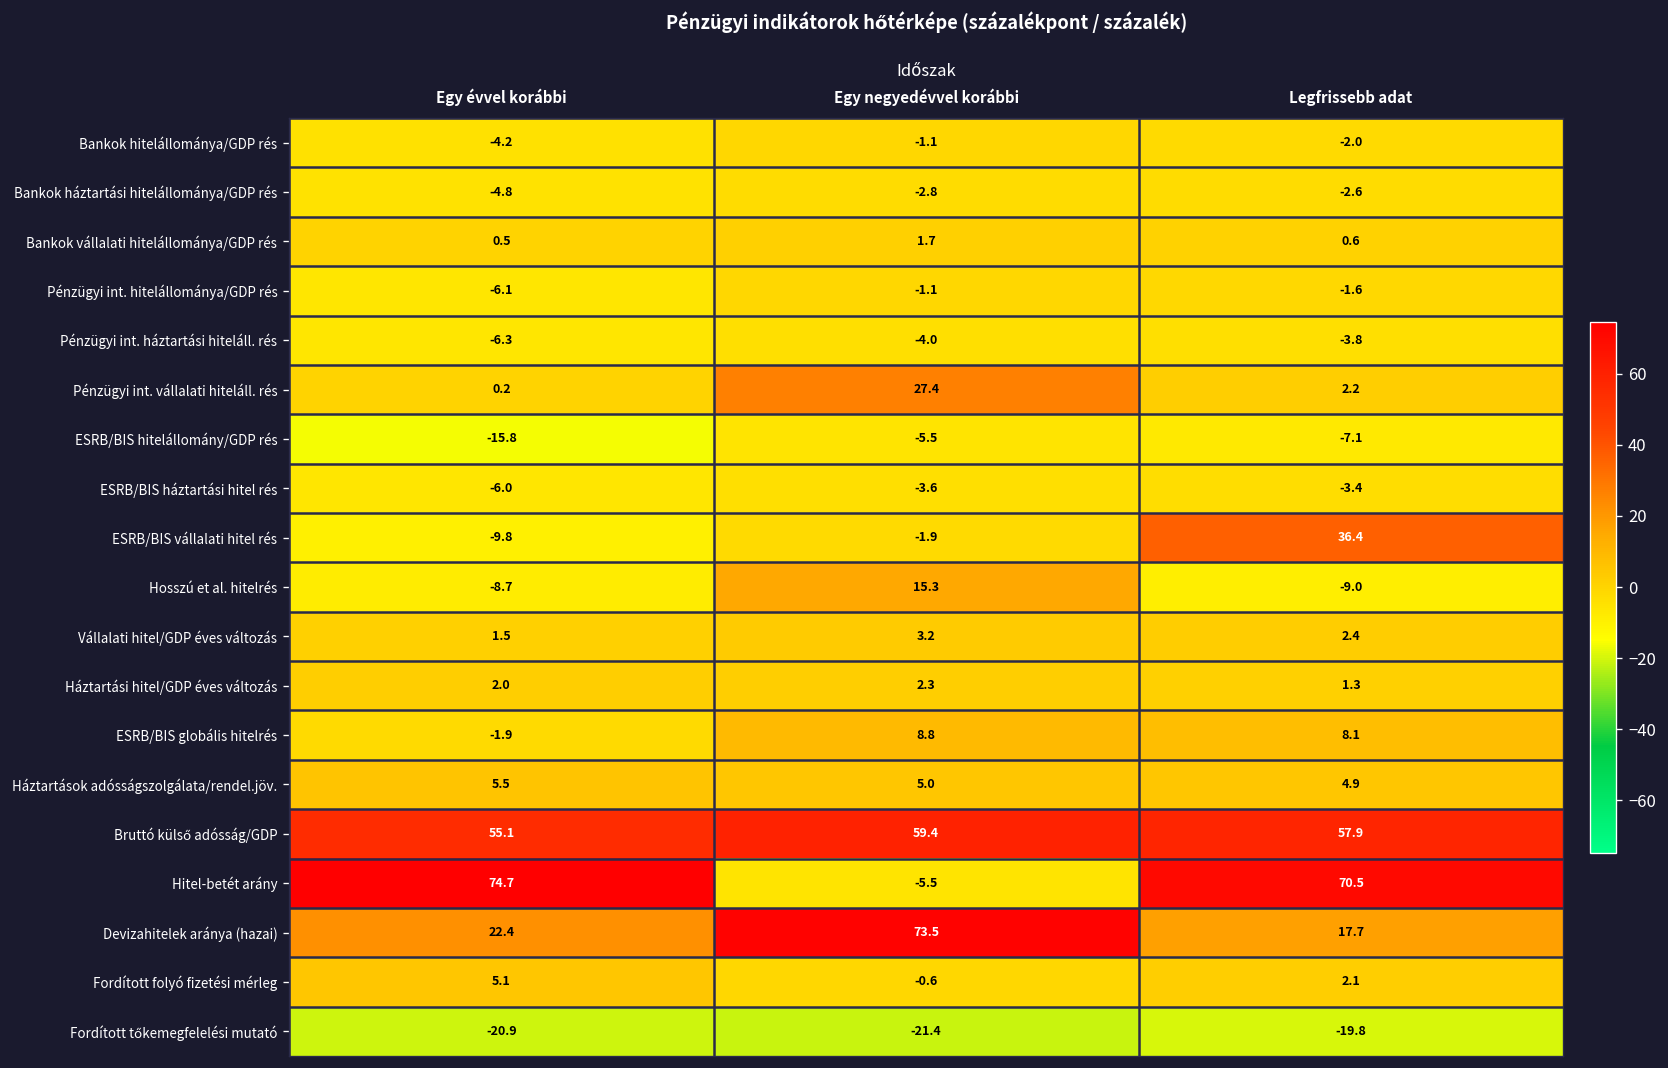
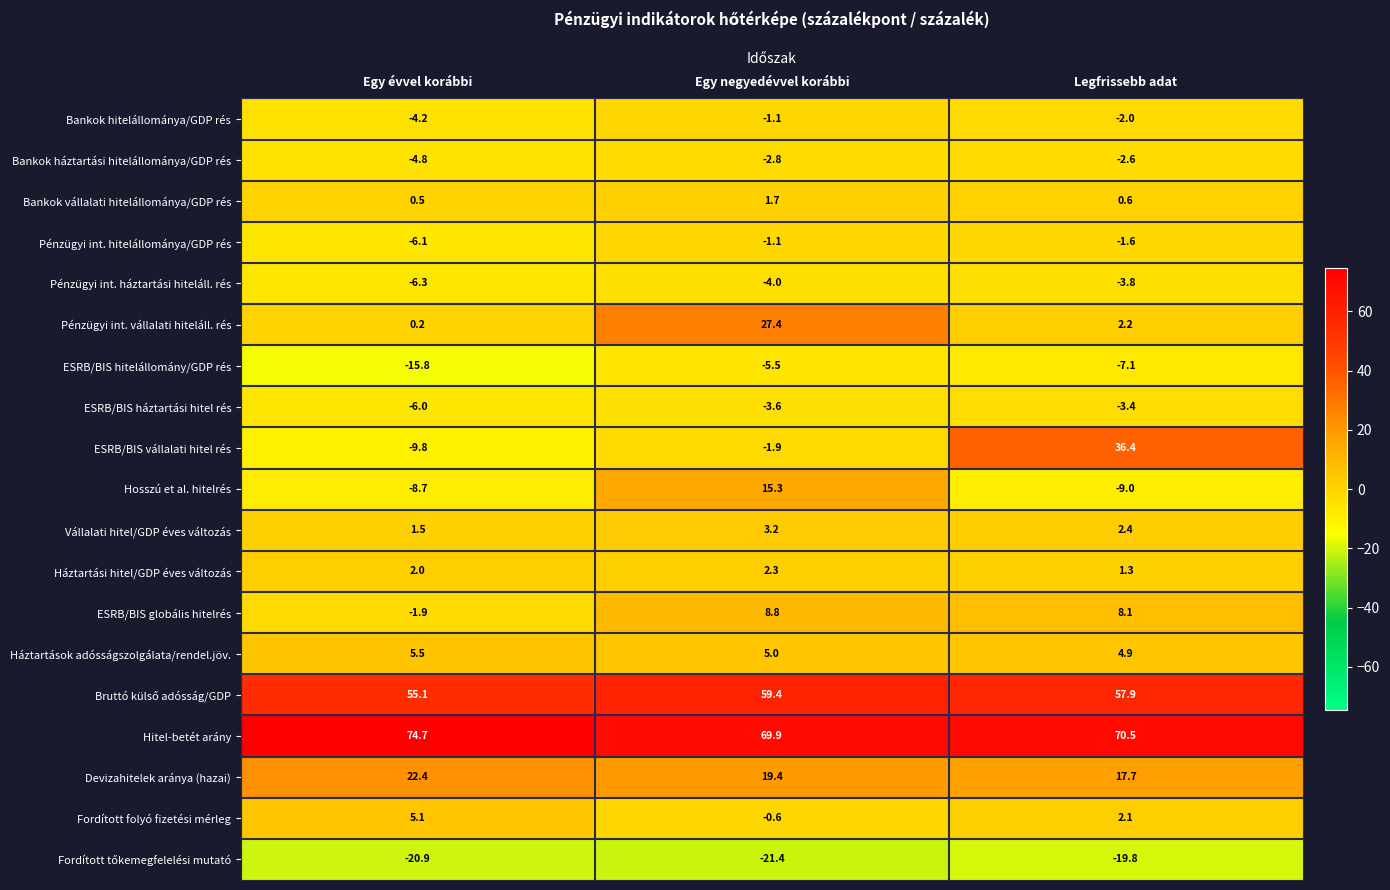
  {
    "Bankok hitelállománya/GDP rés": {
      "Egy évvel korábbi": -4.2,
      "Egy negyedévvel korábbi": -1.1,
      "Legfrissebb adat": -2.0
    },
    "Bankok háztartási hitelállománya/GDP rés": {
      "Egy évvel korábbi": -4.8,
      "Egy negyedévvel korábbi": -2.8,
      "Legfrissebb adat": -2.6
    },
    "Bankok vállalati hitelállománya/GDP rés": {
      "Egy évvel korábbi": 0.5,
      "Egy negyedévvel korábbi": 1.7,
      "Legfrissebb adat": 0.6
    },
    "Pénzügyi int. hitelállománya/GDP rés": {
      "Egy évvel korábbi": -6.1,
      "Egy negyedévvel korábbi": -1.1,
      "Legfrissebb adat": -1.6
    },
    "Pénzügyi int. háztartási hiteláll. rés": {
      "Egy évvel korábbi": -6.3,
      "Egy negyedévvel korábbi": -4.0,
      "Legfrissebb adat": -3.8
    },
    "Pénzügyi int. vállalati hiteláll. rés": {
      "Egy évvel korábbi": 0.2,
      "Egy negyedévvel korábbi": 27.4,
      "Legfrissebb adat": 2.2
    },
    "ESRB/BIS hitelállomány/GDP rés": {
      "Egy évvel korábbi": -15.8,
      "Egy negyedévvel korábbi": -5.5,
      "Legfrissebb adat": -7.1
    },
    "ESRB/BIS háztartási hitel rés": {
      "Egy évvel korábbi": -6.0,
      "Egy negyedévvel korábbi": -3.6,
      "Legfrissebb adat": -3.4
    },
    "ESRB/BIS vállalati hitel rés": {
      "Egy évvel korábbi": -9.8,
      "Egy negyedévvel korábbi": -1.9,
      "Legfrissebb adat": 36.4
    },
    "Hosszú et al. hitelrés": {
      "Egy évvel korábbi": -8.7,
      "Egy negyedévvel korábbi": 15.3,
      "Legfrissebb adat": -9.0
    },
    "Vállalati hitel/GDP éves változás": {
      "Egy évvel korábbi": 1.5,
      "Egy negyedévvel korábbi": 3.2,
      "Legfrissebb adat": 2.4
    },
    "Háztartási hitel/GDP éves változás": {
      "Egy évvel korábbi": 2.0,
      "Egy negyedévvel korábbi": 2.3,
      "Legfrissebb adat": 1.3
    },
    "ESRB/BIS globális hitelrés": {
      "Egy évvel korábbi": -1.9,
      "Egy negyedévvel korábbi": 8.8,
      "Legfrissebb adat": 8.1
    },
    "Háztartások adósságszolgálata/rendel.jöv.": {
      "Egy évvel korábbi": 5.5,
      "Egy negyedévvel korábbi": 5.0,
      "Legfrissebb adat": 4.9
    },
    "Bruttó külső adósság/GDP": {
      "Egy évvel korábbi": 55.1,
      "Egy negyedévvel korábbi": 59.4,
      "Legfrissebb adat": 57.9
    },
    "Hitel-betét arány": {
      "Egy évvel korábbi": 74.7,
-     "Egy negyedévvel korábbi": -5.5,
+     "Egy negyedévvel korábbi": 69.9,
      "Legfrissebb adat": 70.5
    },
    "Devizahitelek aránya (hazai)": {
      "Egy évvel korábbi": 22.4,
-     "Egy negyedévvel korábbi": 73.5,
+     "Egy negyedévvel korábbi": 19.4,
      "Legfrissebb adat": 17.7
    },
    "Fordított folyó fizetési mérleg": {
      "Egy évvel korábbi": 5.1,
      "Egy negyedévvel korábbi": -0.6,
      "Legfrissebb adat": 2.1
    },
    "Fordított tőkemegfelelési mutató": {
      "Egy évvel korábbi": -20.9,
      "Egy negyedévvel korábbi": -21.4,
      "Legfrissebb adat": -19.8
    }
  }
